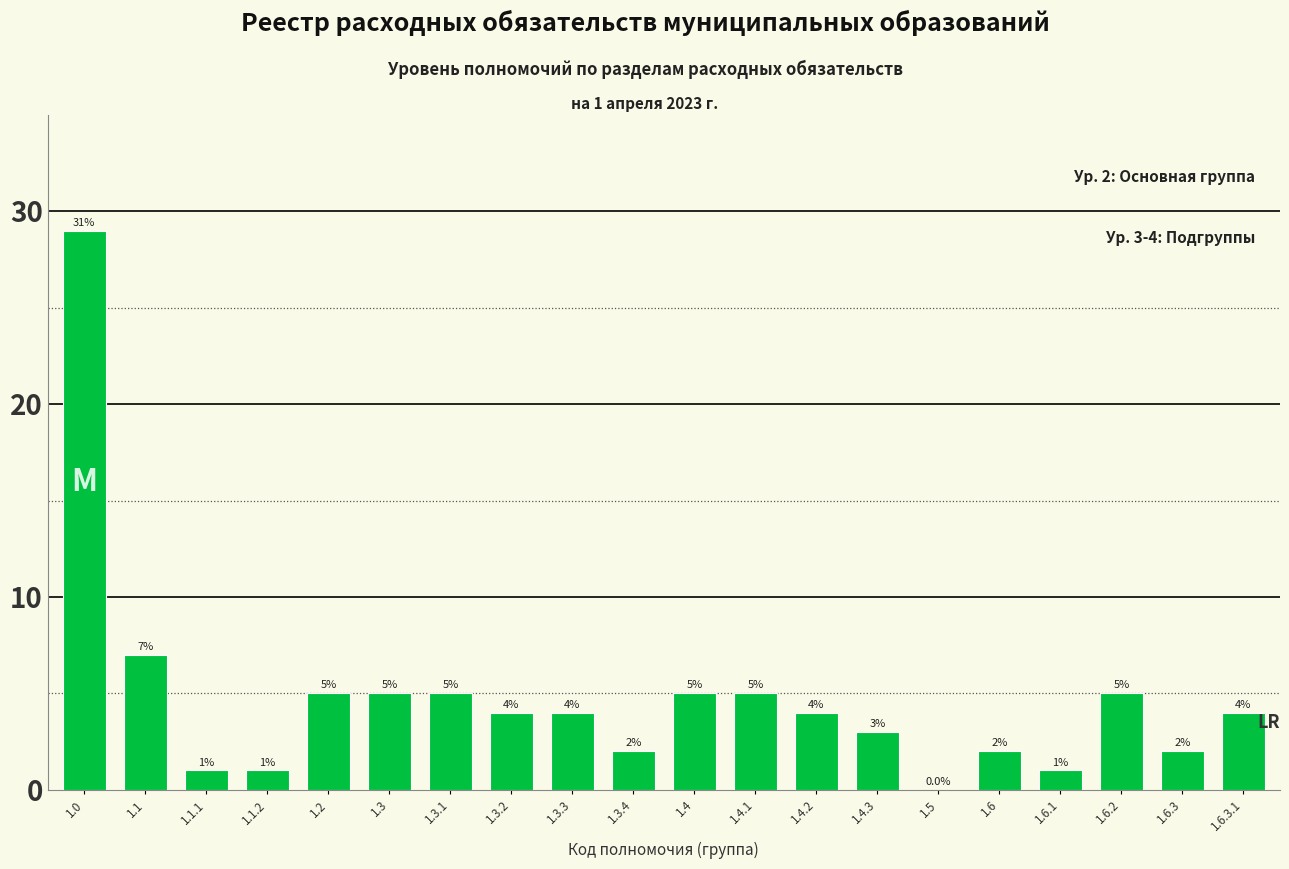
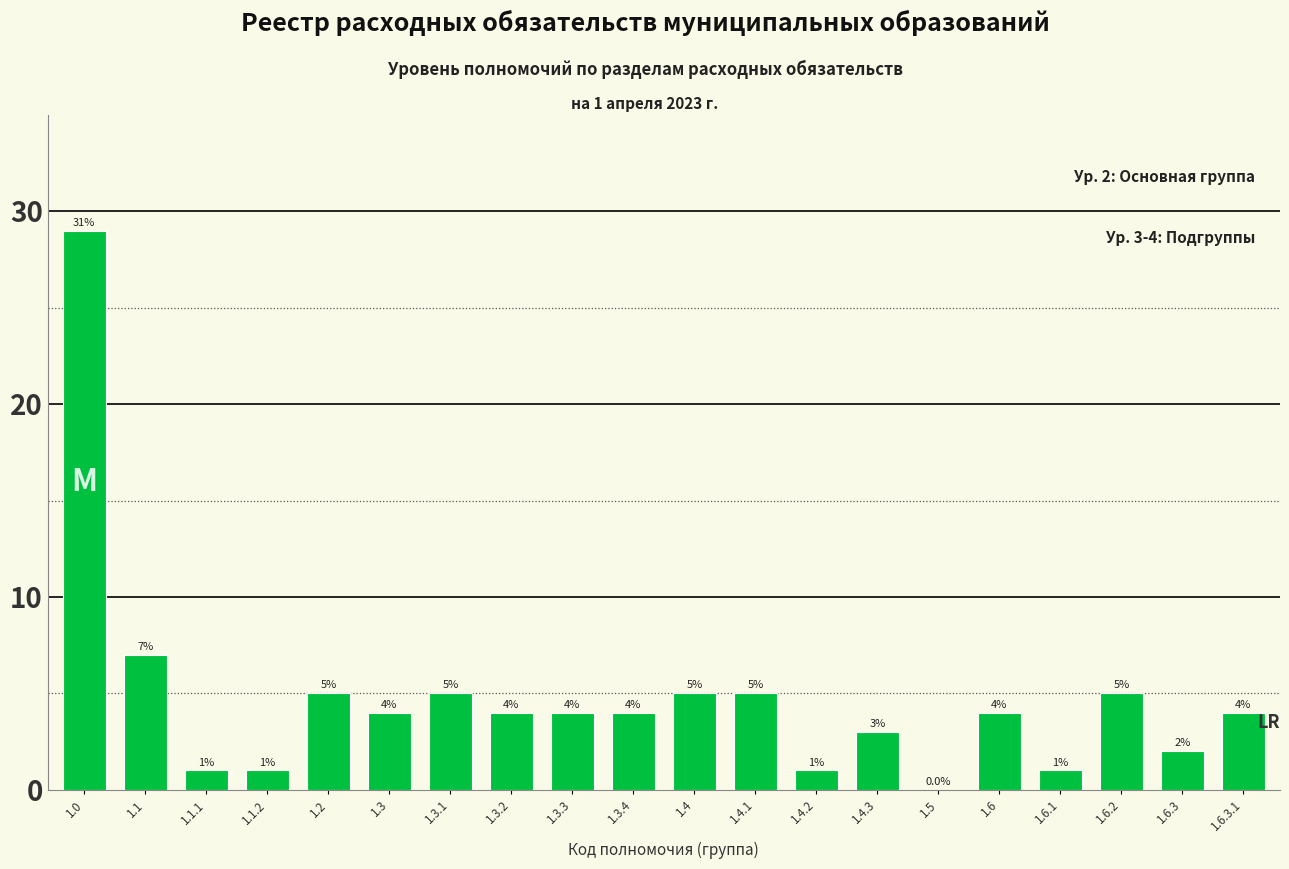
  {
    "1.1": "7%",
    "1.1.1": "1%",
    "1.1.2": "1%",
    "1.2": "5%",
-   "1.3": "5%",
+   "1.3": "4%",
    "1.3.1": "5%",
    "1.3.2": "4%",
    "1.3.3": "4%",
-   "1.3.4": "2%",
+   "1.3.4": "4%",
    "1.4": "5%",
    "1.4.1": "5%",
-   "1.4.2": "4%",
+   "1.4.2": "1%",
    "1.4.3": "3%",
    "1.5": "0.0%",
-   "1.6": "2%",
+   "1.6": "4%",
    "1.6.1": "1%",
    "1.6.2": "5%",
    "1.6.3": "2%",
    "1.6.3.1": "4%"
  }
